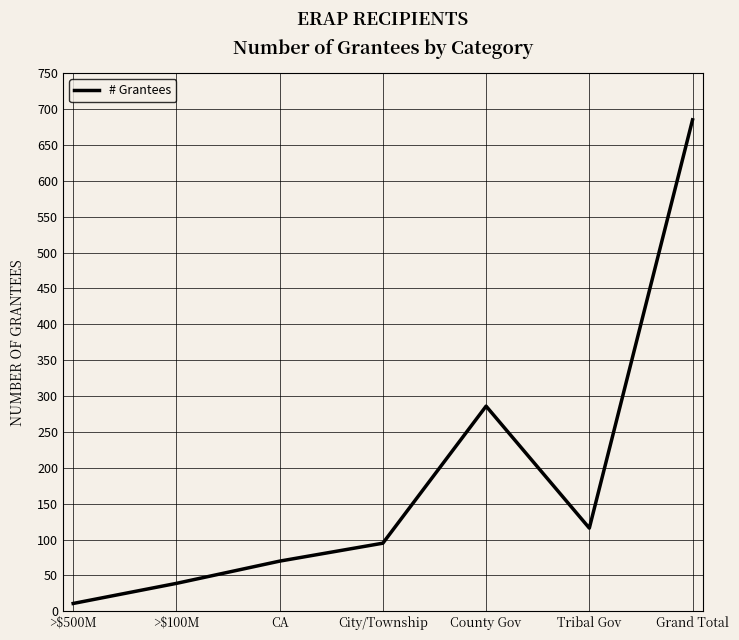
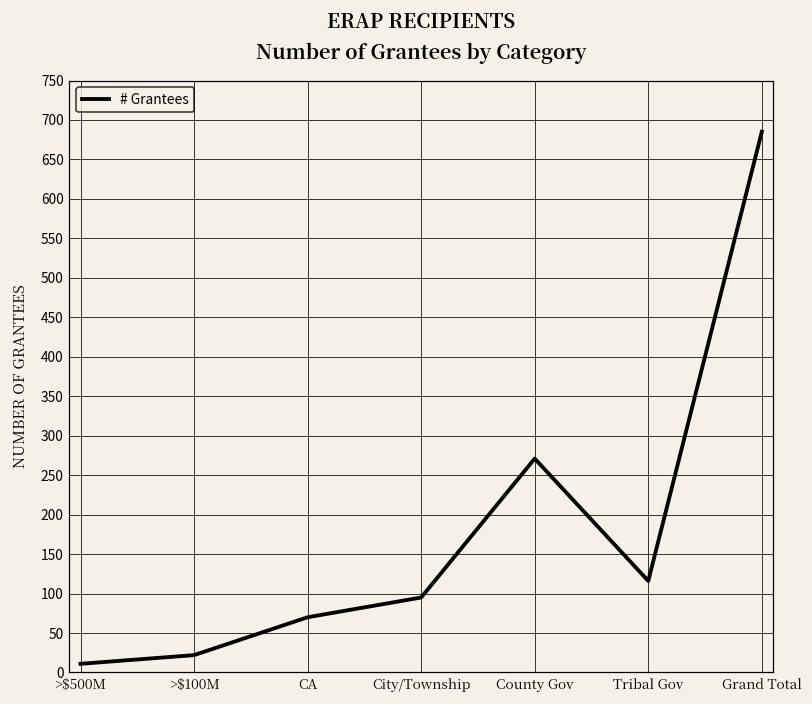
  {
    ">$500M": 10,
-   ">$100M": 40,
+   ">$100M": 20,
    "CA": 70,
    "City/Township": 100,
-   "County Gov": 290,
+   "County Gov": 270,
    "Tribal Gov": 120,
    "Grand Total": 690
  }
